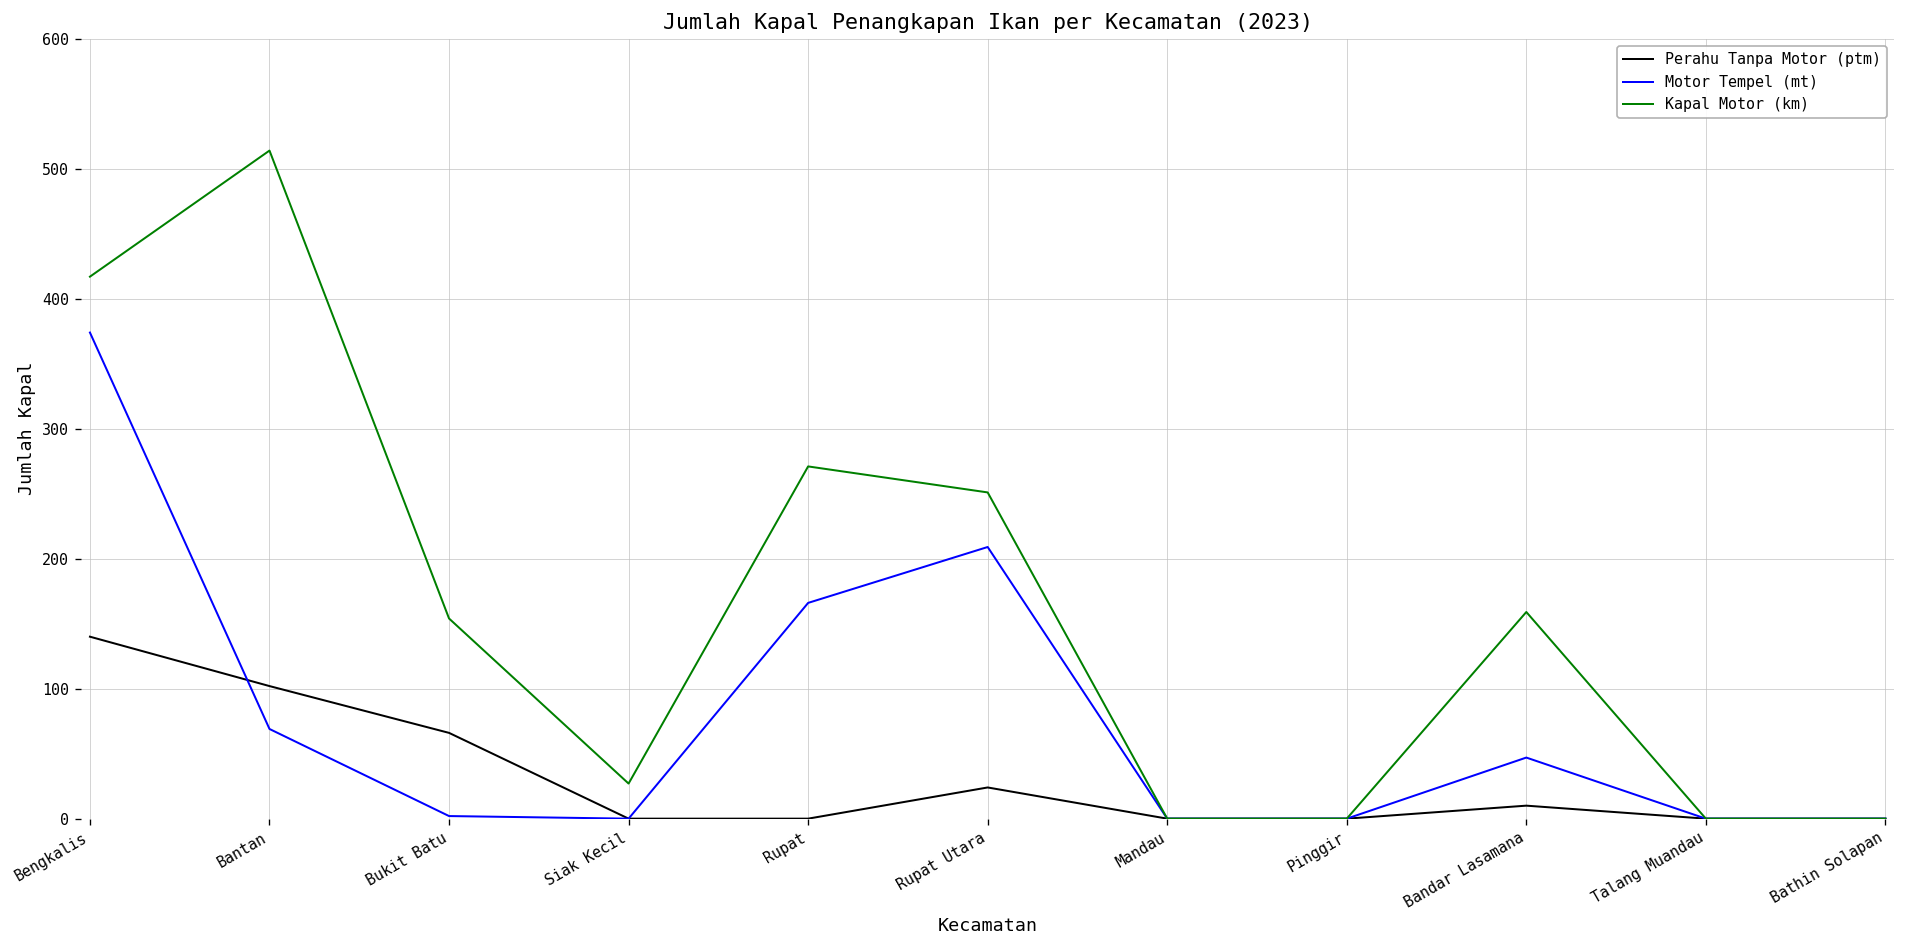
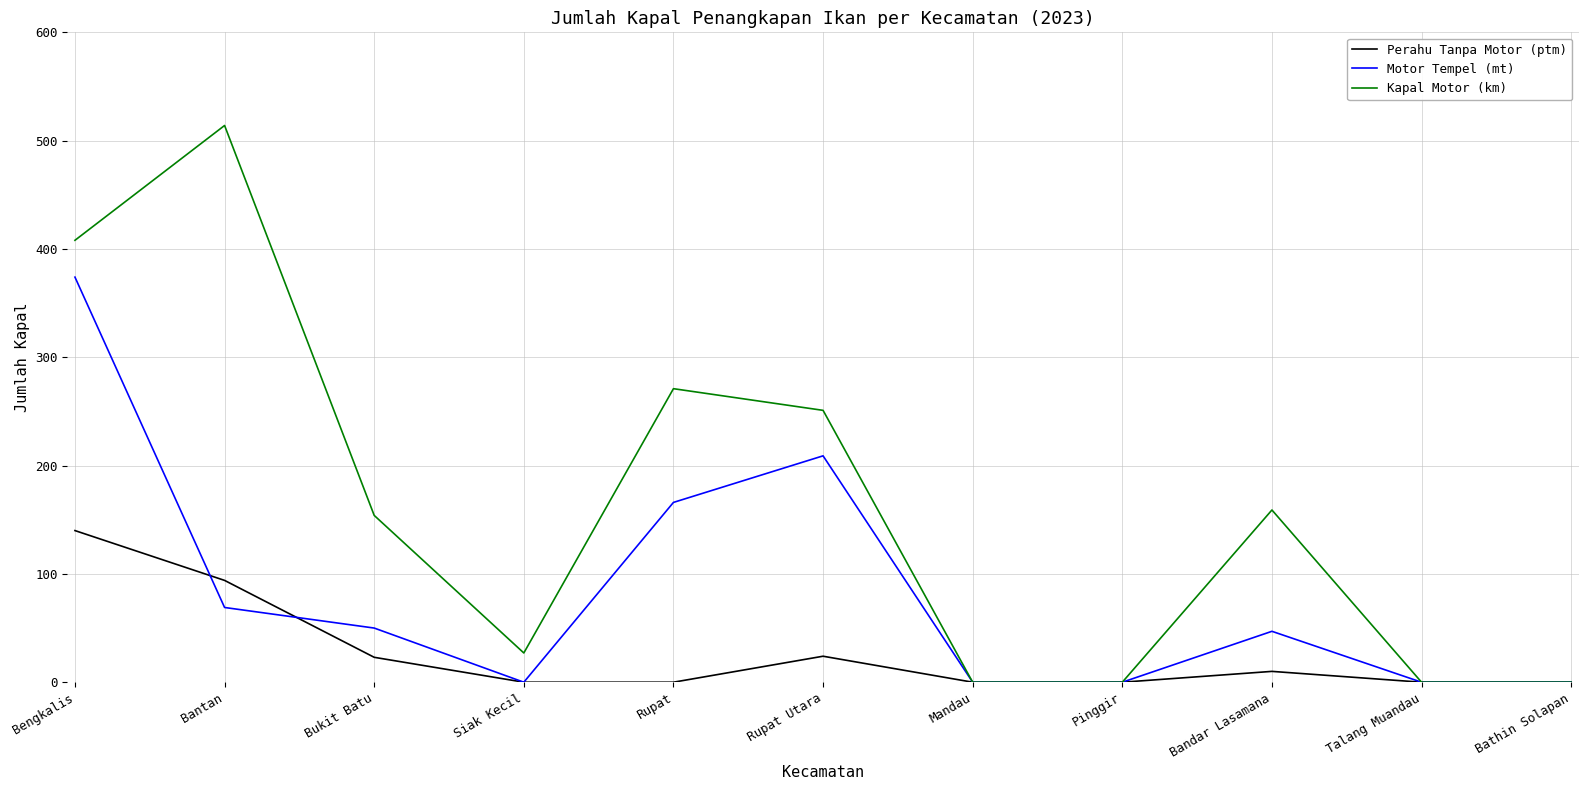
  {
    "Perahu Tanpa Motor (ptm)": {
      "Bengkalis": 140,
-     "Bantan": 102,
-     "Bukit Batu": 66,
+     "Bantan": 94,
+     "Bukit Batu": 23,
      "Rupat": 0,
      "Rupat Utara": 24,
      "Bandar Lasamana": 10
    },
    "Motor Tempel (mt)": {
      "Bengkalis": 374,
      "Bantan": 69,
-     "Bukit Batu": 2,
+     "Bukit Batu": 50,
      "Rupat": 166,
      "Rupat Utara": 209,
      "Bandar Lasamana": 47
    },
    "Kapal Motor (km)": {
-     "Bengkalis": 417,
+     "Bengkalis": 408,
      "Bantan": 514,
      "Bukit Batu": 154,
      "Siak Kecil": 27,
      "Rupat": 271,
      "Rupat Utara": 251,
      "Bandar Lasamana": 159
    }
  }
